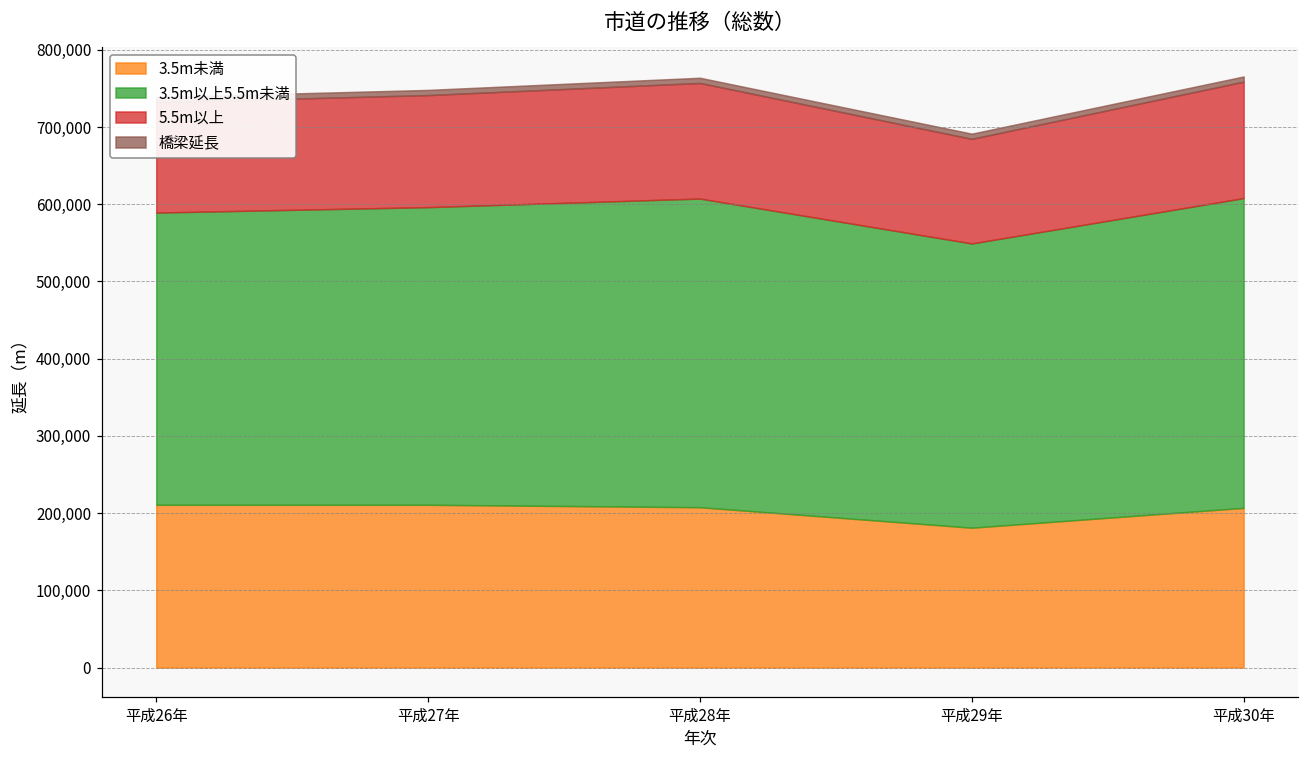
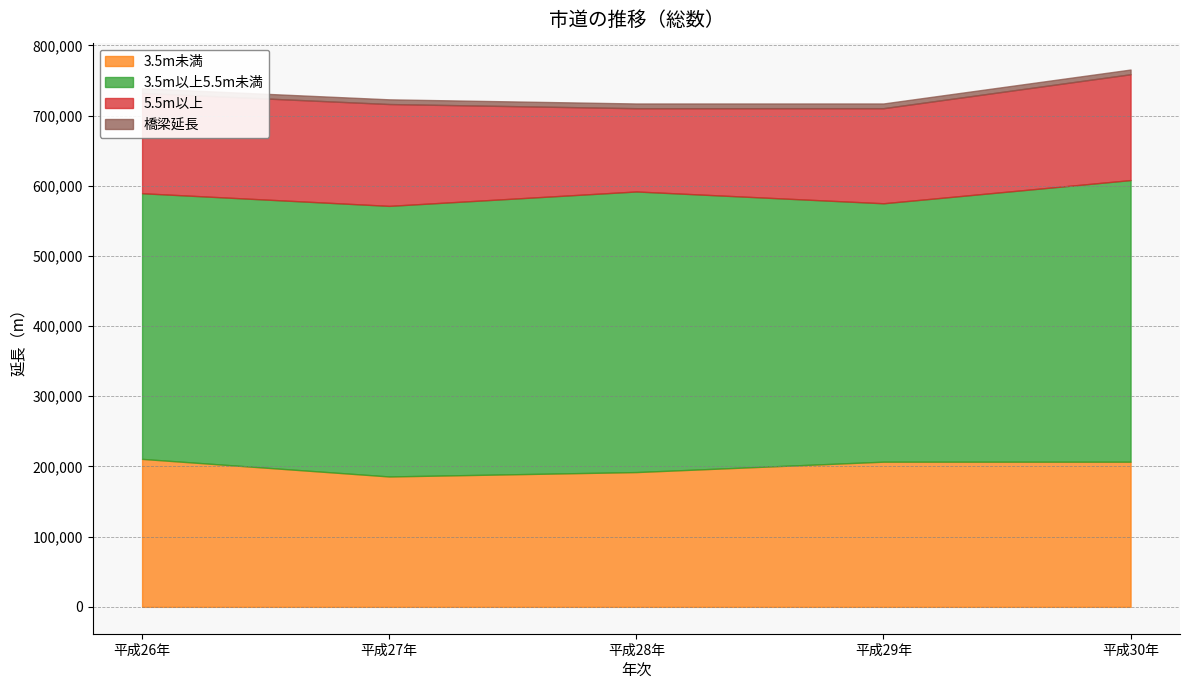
  {
    "3.5m未満": {
      "平成26年": "210,000",
-     "平成27年": "210,000",
-     "平成28年": "210,000",
-     "平成29年": "180,000",
+     "平成27年": "190,000",
+     "平成28年": "190,000",
+     "平成29年": "210,000",
      "平成30年": "210,000"
    },
    "3.5m以上5.5m未満": {
      "平成26年": "380,000",
      "平成27年": "390,000",
      "平成28年": "400,000",
      "平成29年": "370,000",
      "平成30年": "400,000"
    },
    "5.5m以上": {
      "平成27年": "150,000",
-     "平成28年": "150,000",
+     "平成28年": "120,000",
      "平成29年": "140,000",
      "平成30年": "150,000"
    },
    "橋梁延長": {
      "平成27年": "10,000",
      "平成28年": "10,000",
      "平成29年": "10,000",
      "平成30年": "10,000"
    }
  }
